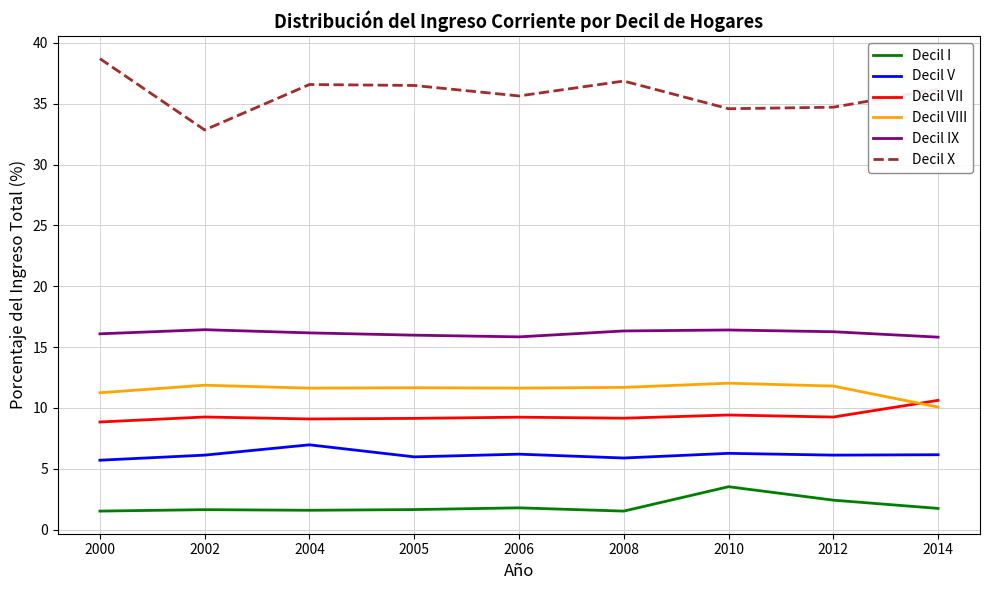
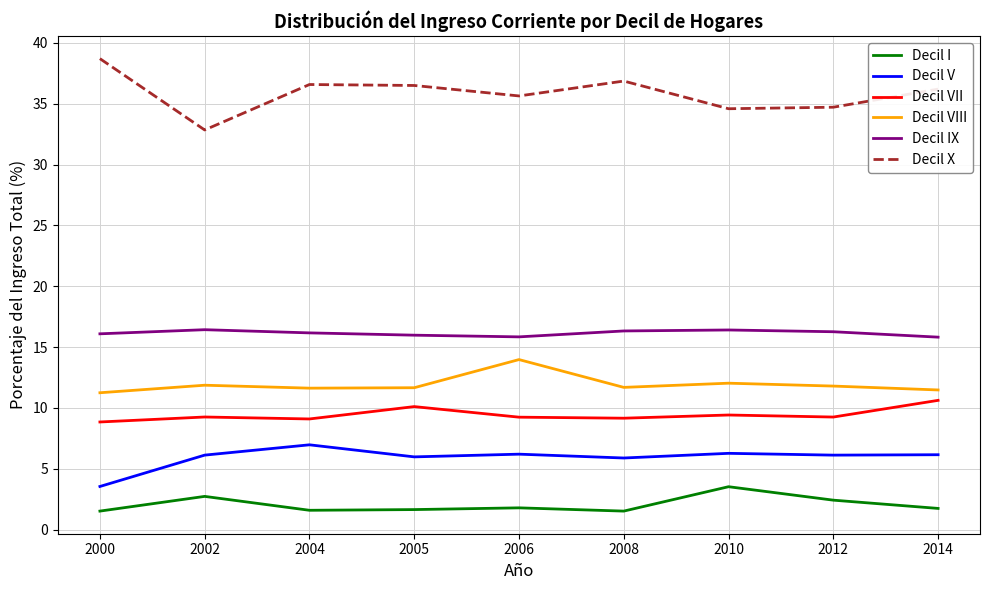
  {
    "Decil I": {
      "2000": 1.5,
-     "2002": 1.6,
+     "2002": 2.7,
      "2004": 1.6,
      "2005": 1.6,
      "2006": 1.8,
      "2008": 1.5,
      "2010": 3.5,
      "2012": 2.4,
      "2014": 1.7
    },
    "Decil V": {
-     "2000": 5.7,
+     "2000": 3.5,
      "2002": 6.1,
      "2004": 7.0,
      "2005": 6.0,
      "2006": 6.2,
      "2008": 5.9,
      "2010": 6.3,
      "2012": 6.1,
      "2014": 6.1
    },
    "Decil VII": {
      "2000": 8.8,
      "2002": 9.2,
      "2004": 9.1,
-     "2005": 9.1,
+     "2005": 10.1,
      "2006": 9.2,
      "2008": 9.2,
      "2010": 9.4,
      "2012": 9.2,
      "2014": 10.6
    },
    "Decil VIII": {
      "2000": 11.2,
      "2002": 11.9,
      "2004": 11.6,
      "2005": 11.7,
-     "2006": 11.6,
+     "2006": 14.0,
      "2008": 11.7,
      "2010": 12.0,
      "2012": 11.8,
-     "2014": 10.1
+     "2014": 11.5
    },
    "Decil IX": {
      "2000": 16.1,
      "2002": 16.4,
      "2004": 16.2,
      "2005": 16.0,
      "2006": 15.8,
      "2008": 16.3,
      "2010": 16.4,
      "2012": 16.3,
      "2014": 15.8
    },
    "Decil X": {
      "2000": 38.7,
      "2002": 32.8,
      "2004": 36.6,
      "2005": 36.5,
      "2006": 35.6,
      "2008": 36.9,
      "2010": 34.6,
      "2012": 34.7
    }
  }
